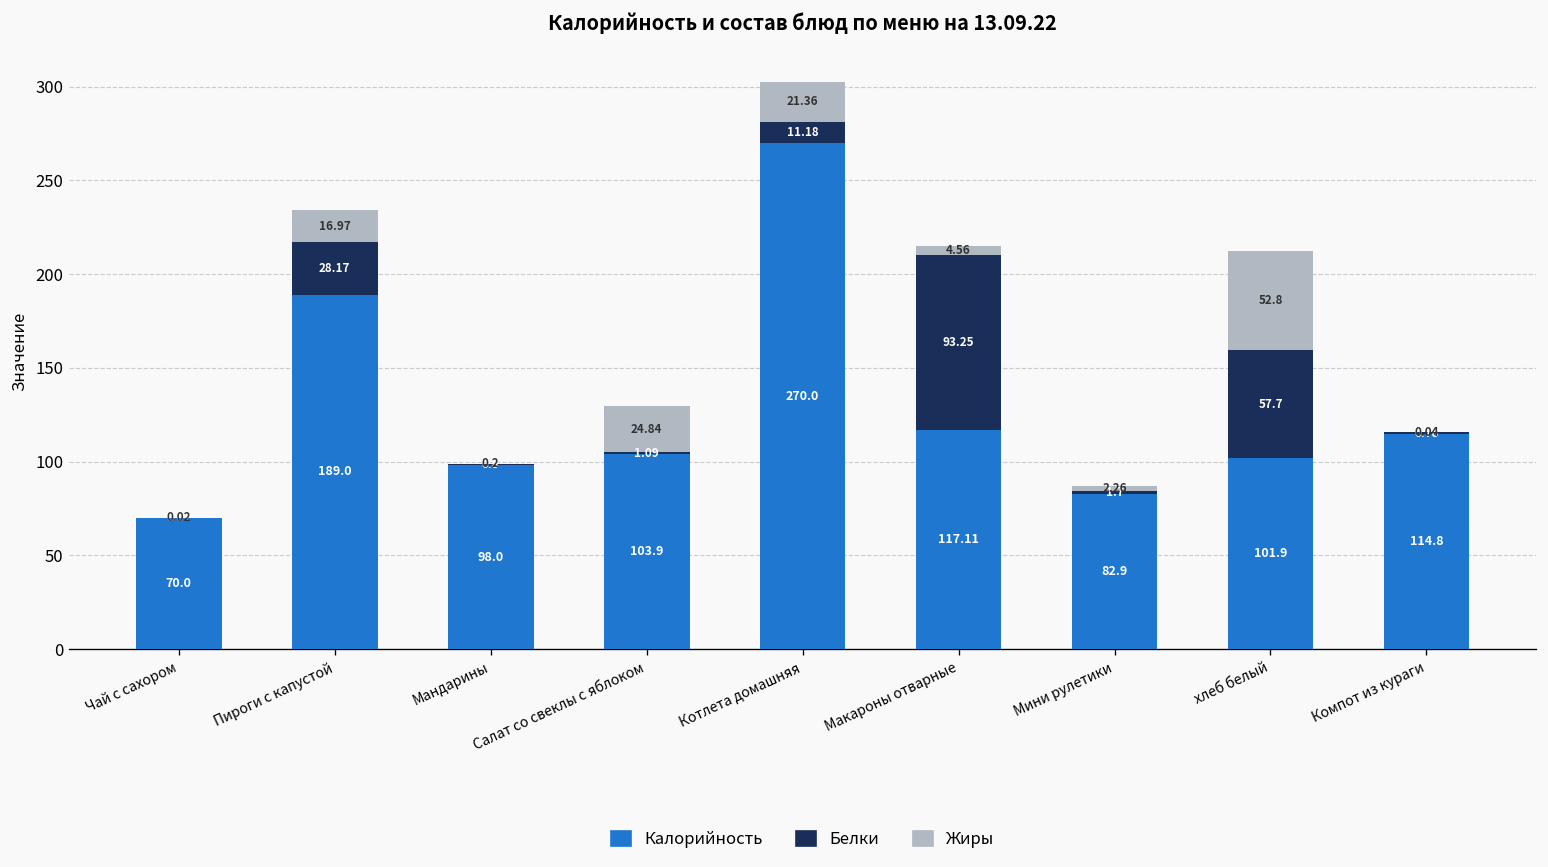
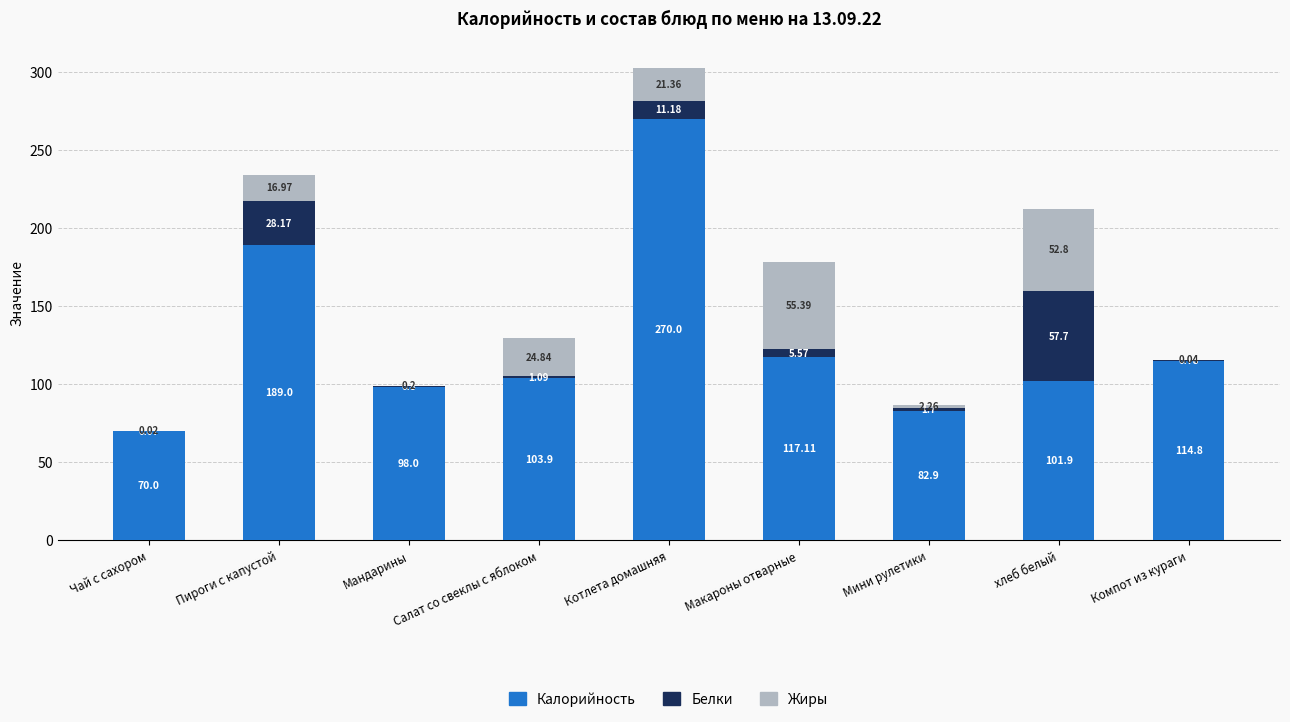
  {
    "Калорийность": {
      "Чай с сахором": 70.0,
      "Пироги с капустой": 189.0,
      "Мандарины": 98.0,
      "Салат со свеклы с яблоком": 103.9,
      "Котлета домашняя": 270.0,
      "Макароны отварные": 117.11,
      "Мини рулетики": 82.9,
      "хлеб белый": 101.9,
      "Компот из кураги": 114.8
    },
    "Белки": {
      "Пироги с капустой": 28.17,
      "Салат со свеклы с яблоком": 1.09,
      "Котлета домашняя": 11.18,
-     "Макароны отварные": 93.25,
+     "Макароны отварные": 5.57,
      "хлеб белый": 57.7
    },
    "Жиры": {
      "Пироги с капустой": 16.97,
      "Салат со свеклы с яблоком": 24.84,
      "Котлета домашняя": 21.36,
-     "Макароны отварные": 4.56,
+     "Макароны отварные": 55.39,
      "хлеб белый": 52.8
    }
  }
